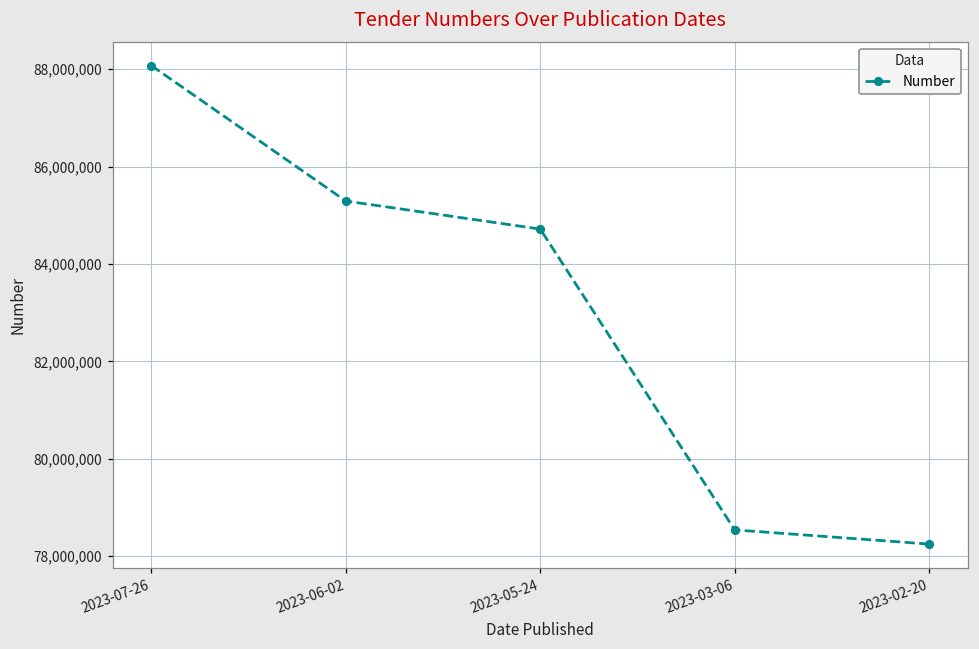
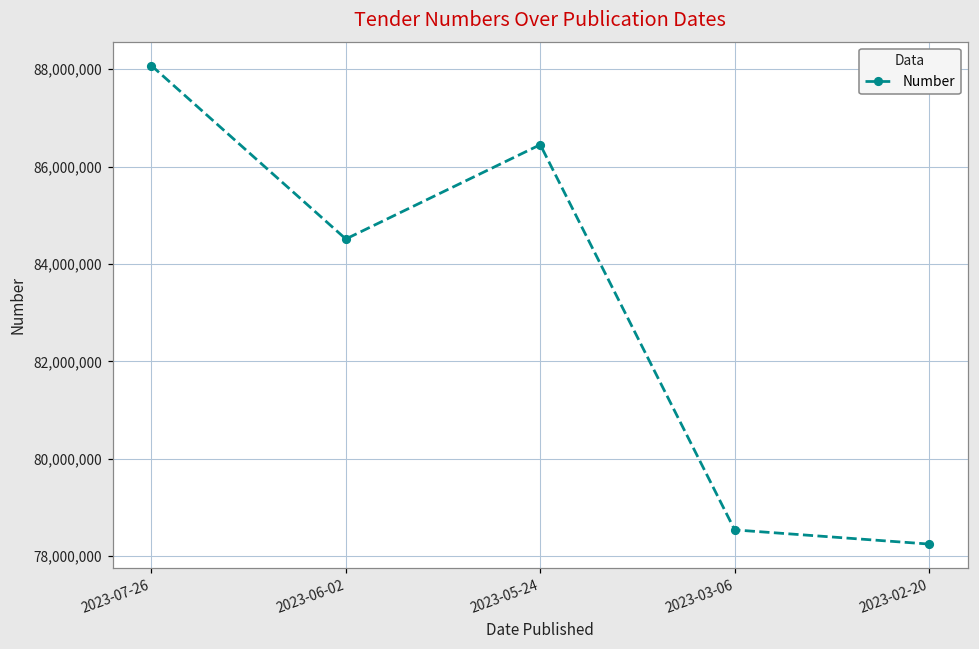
  {
    "2023-07-26": "88,100,000",
-   "2023-06-02": "85,300,000",
-   "2023-05-24": "84,700,000",
+   "2023-06-02": "84,500,000",
+   "2023-05-24": "86,500,000",
    "2023-03-06": "78,500,000",
    "2023-02-20": "78,200,000"
  }
